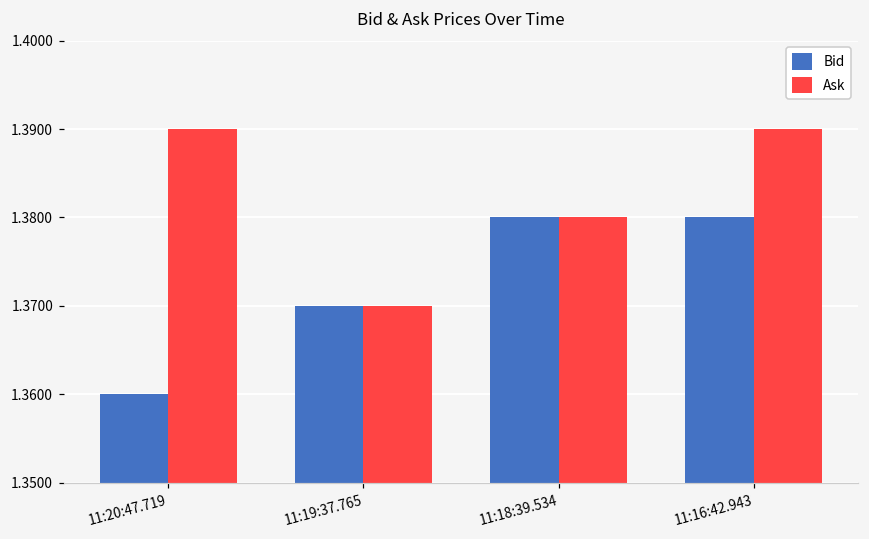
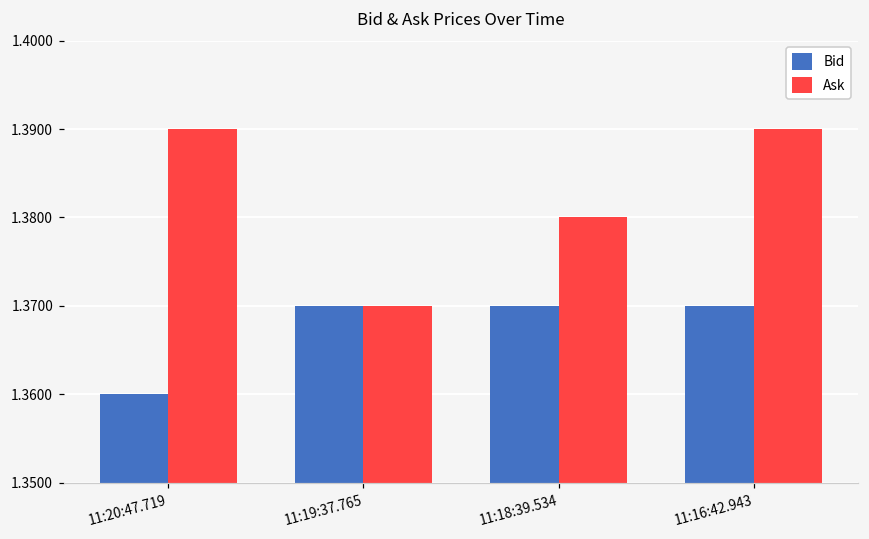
  {
    "Bid": {
      "11:20:47.719": 1.36,
      "11:19:37.765": 1.37,
-     "11:18:39.534": 1.38,
-     "11:16:42.943": 1.38
+     "11:18:39.534": 1.37,
+     "11:16:42.943": 1.37
    },
    "Ask": {
      "11:20:47.719": 1.39,
      "11:19:37.765": 1.37,
      "11:18:39.534": 1.38,
      "11:16:42.943": 1.39
    }
  }
